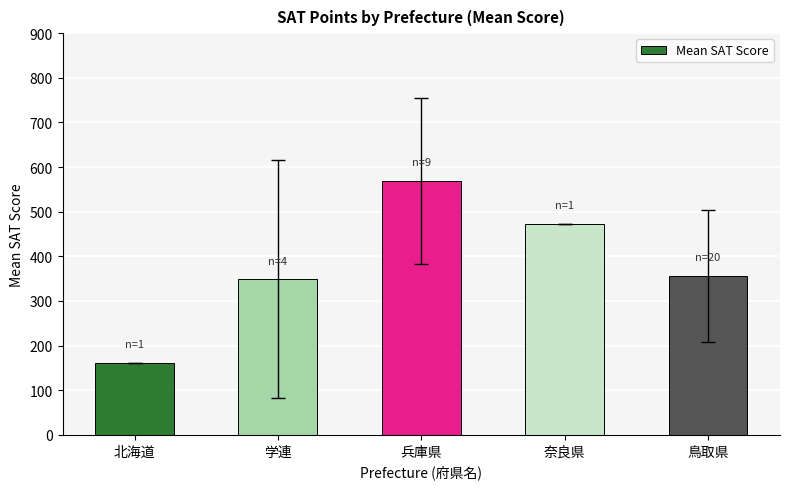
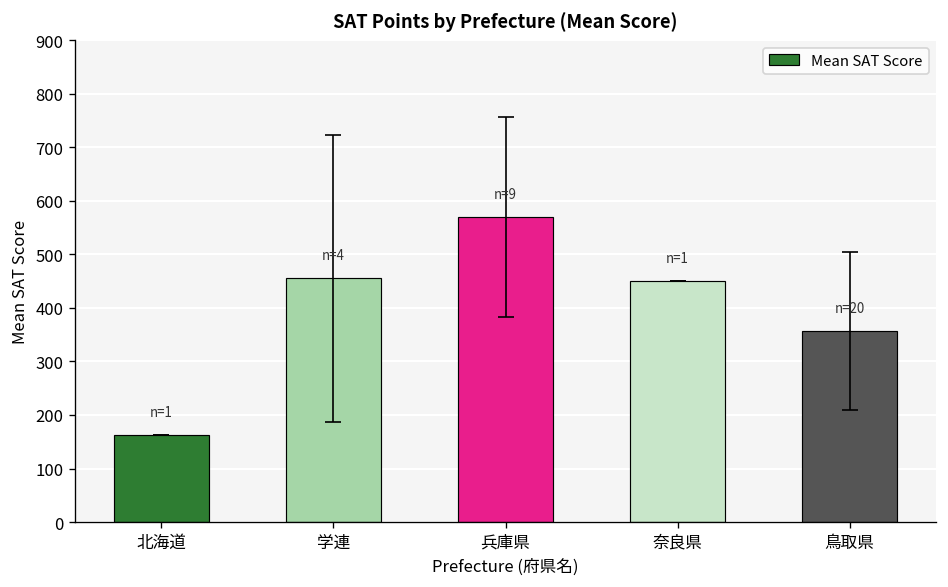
  {
    "Mean SAT Score": {
-     "学連": 350,
-     "奈良県": 470
+     "学連": 460,
+     "奈良県": 450
    }
  }
